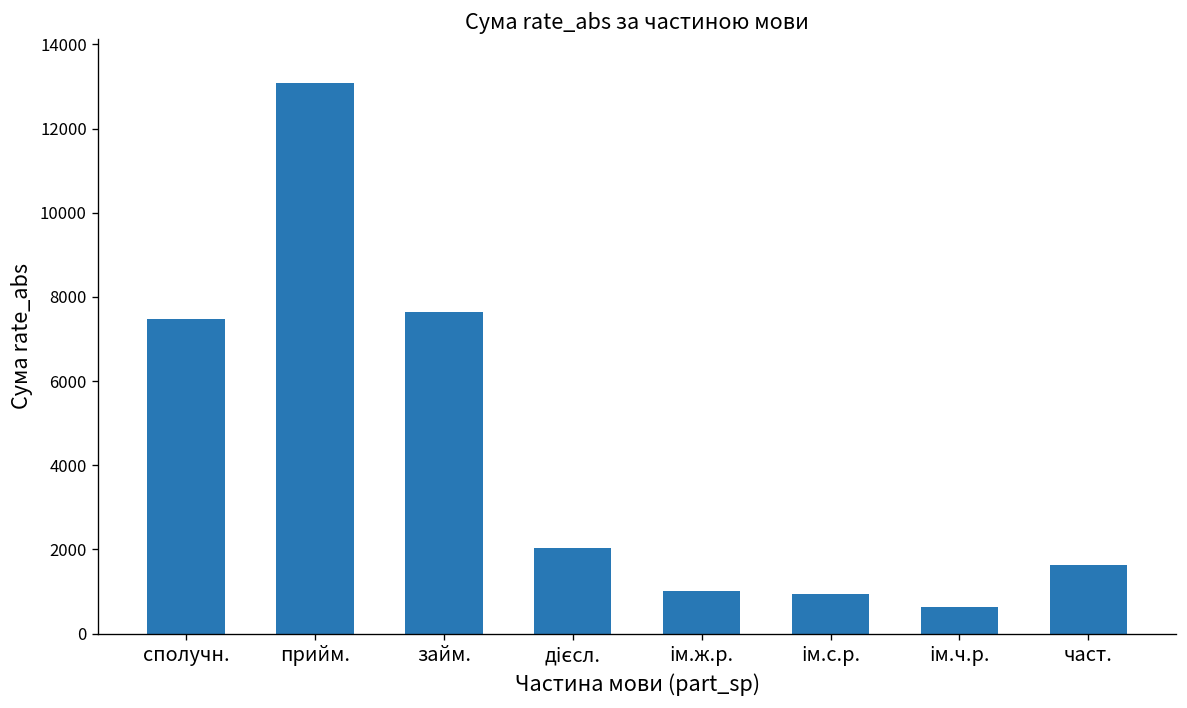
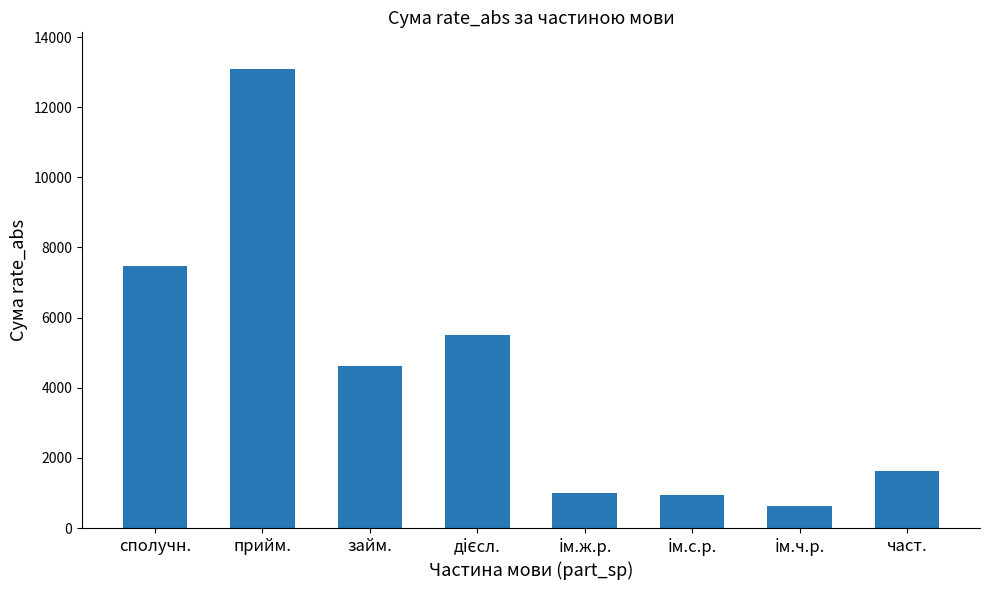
  {
    "сполучн.": 7500,
    "прийм.": 13100,
-   "займ.": 7600,
-   "дієсл.": 2000,
+   "займ.": 4600,
+   "дієсл.": 5500,
    "ім.ж.р.": 1000,
    "ім.с.р.": 1000,
    "ім.ч.р.": 600,
    "част.": 1600
  }
